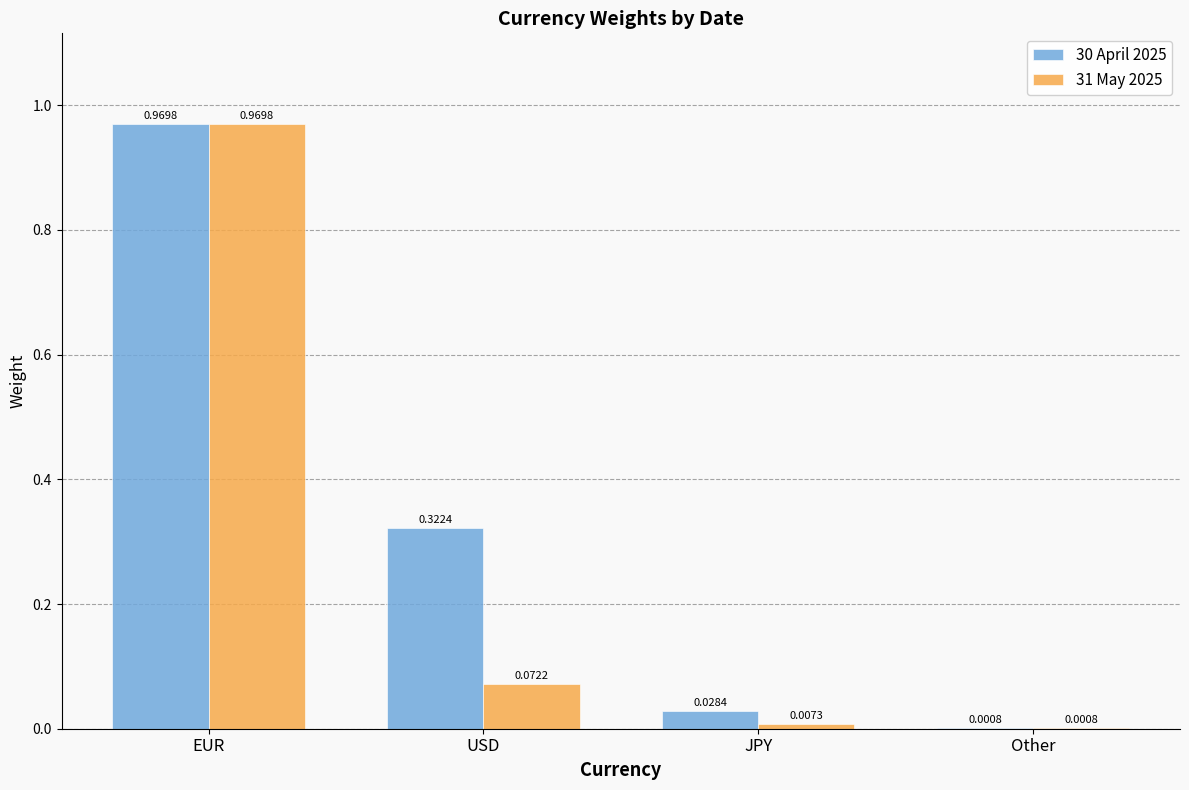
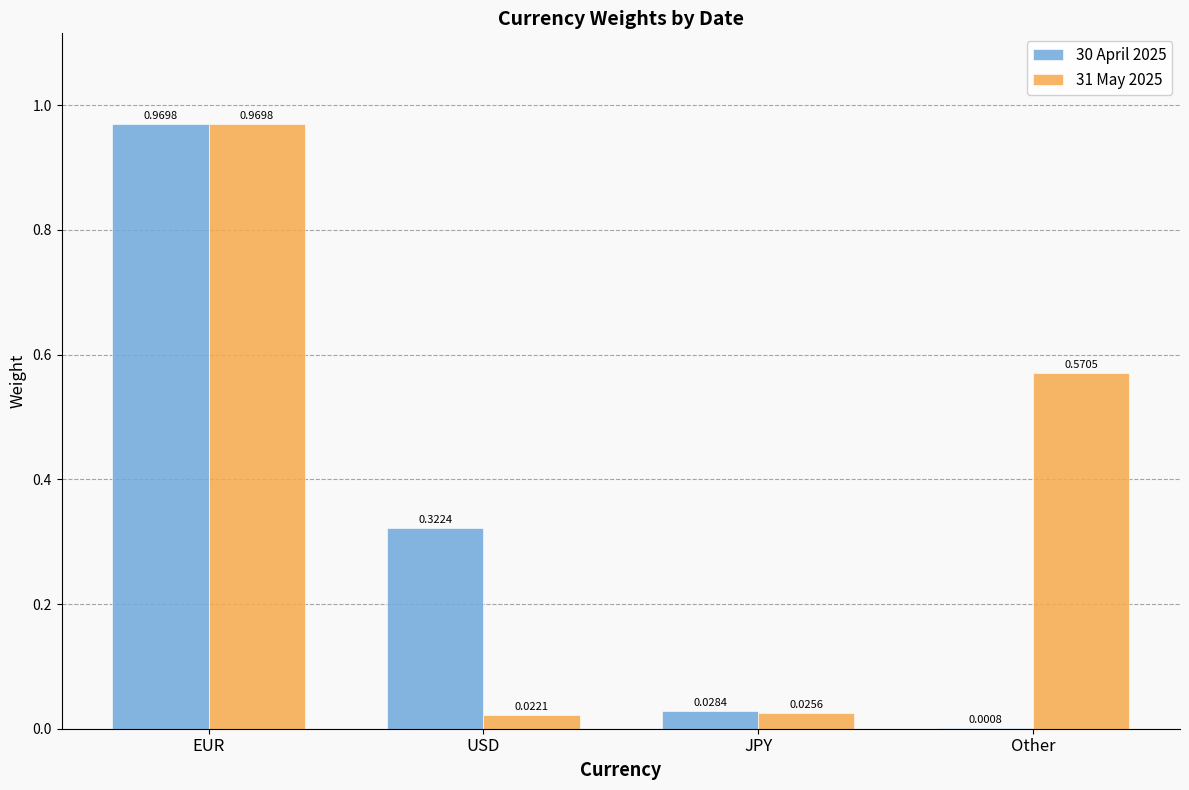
  {
    "30 April 2025": {
      "EUR": 0.9698,
      "USD": 0.3224,
      "JPY": 0.0284,
      "Other": 0.0008
    },
    "31 May 2025": {
      "EUR": 0.9698,
-     "USD": 0.0722,
-     "JPY": 0.0073,
-     "Other": 0.0008
+     "USD": 0.0221,
+     "JPY": 0.0256,
+     "Other": 0.5705
    }
  }
